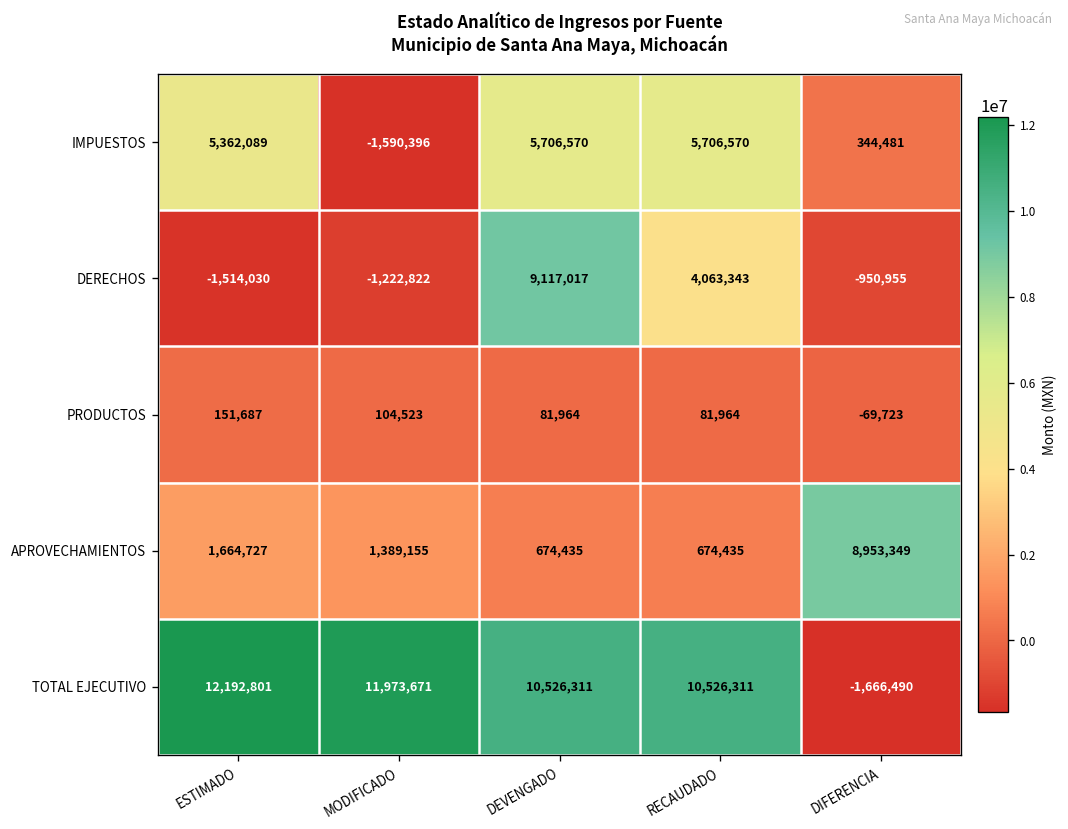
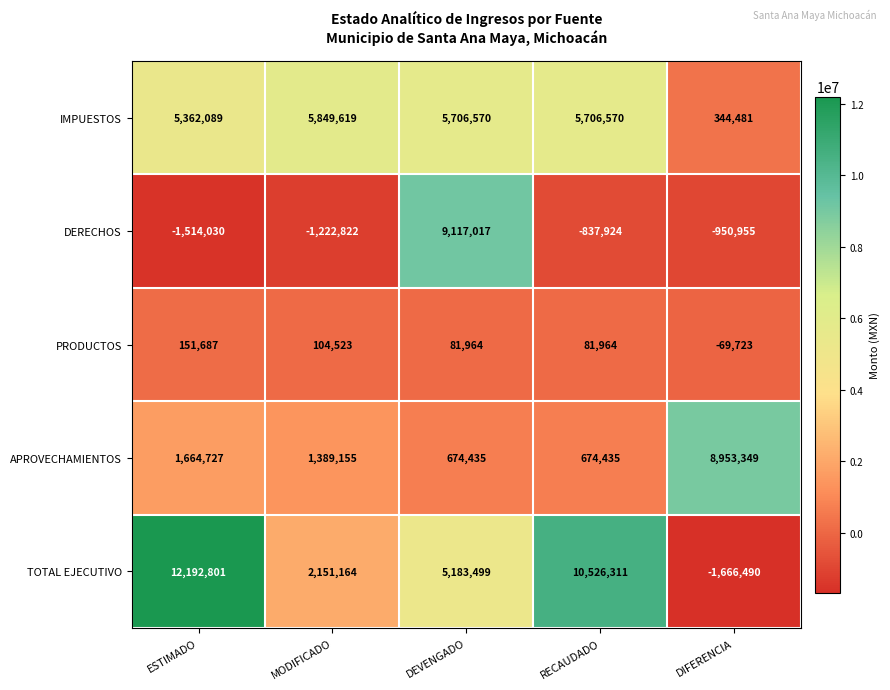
  {
    "IMPUESTOS": {
      "ESTIMADO": "5,362,089",
-     "MODIFICADO": "-1,590,396",
+     "MODIFICADO": "5,849,619",
      "DEVENGADO": "5,706,570",
      "RECAUDADO": "5,706,570",
      "DIFERENCIA": "344,481"
    },
    "DERECHOS": {
      "ESTIMADO": "-1,514,030",
      "MODIFICADO": "-1,222,822",
      "DEVENGADO": "9,117,017",
-     "RECAUDADO": "4,063,343",
+     "RECAUDADO": "-837,924",
      "DIFERENCIA": "-950,955"
    },
    "PRODUCTOS": {
      "ESTIMADO": "151,687",
      "MODIFICADO": "104,523",
      "DEVENGADO": "81,964",
      "RECAUDADO": "81,964",
      "DIFERENCIA": "-69,723"
    },
    "APROVECHAMIENTOS": {
      "ESTIMADO": "1,664,727",
      "MODIFICADO": "1,389,155",
      "DEVENGADO": "674,435",
      "RECAUDADO": "674,435",
      "DIFERENCIA": "8,953,349"
    },
    "TOTAL EJECUTIVO": {
      "ESTIMADO": "12,192,801",
-     "MODIFICADO": "11,973,671",
-     "DEVENGADO": "10,526,311",
+     "MODIFICADO": "2,151,164",
+     "DEVENGADO": "5,183,499",
      "RECAUDADO": "10,526,311",
      "DIFERENCIA": "-1,666,490"
    }
  }
